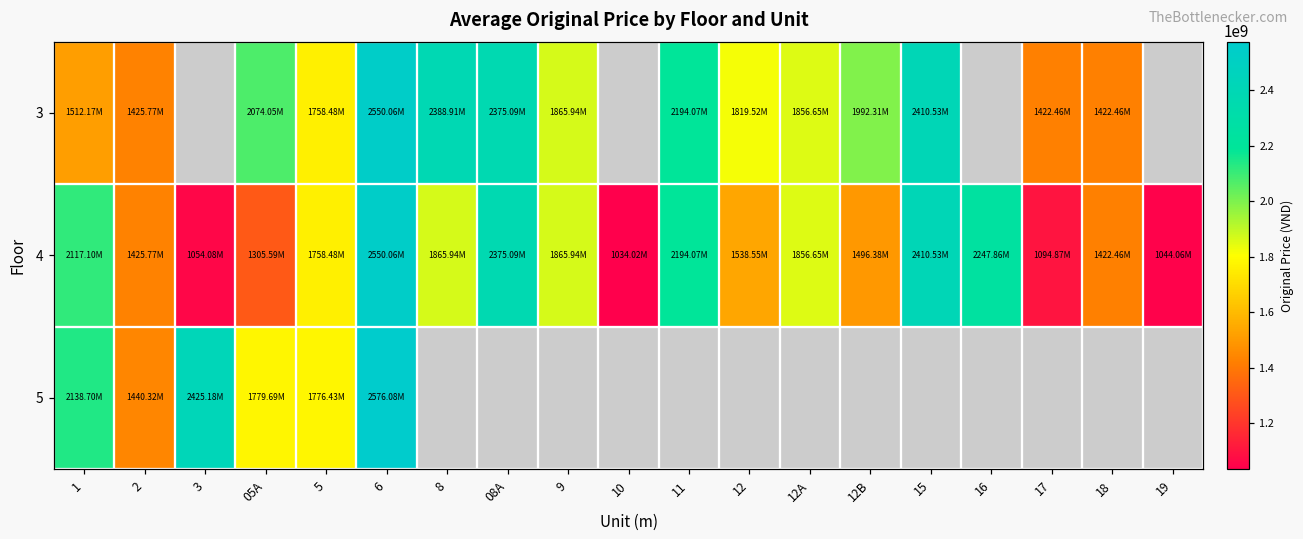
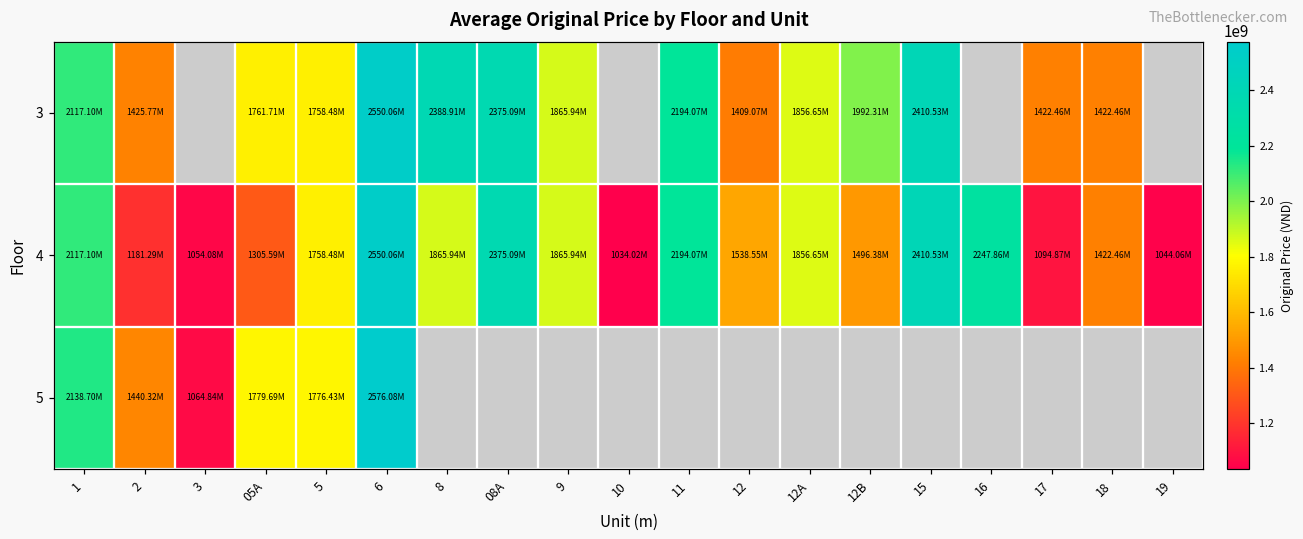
  {
    "3": {
-     "1": "1512.17M",
+     "1": "2117.10M",
      "2": "1425.77M",
-     "05A": "2074.05M",
+     "05A": "1761.71M",
      "5": "1758.48M",
      "6": "2550.06M",
      "8": "2388.91M",
      "08A": "2375.09M",
      "9": "1865.94M",
      "11": "2194.07M",
-     "12": "1819.52M",
+     "12": "1409.07M",
      "12A": "1856.65M",
      "12B": "1992.31M",
      "15": "2410.53M",
      "17": "1422.46M",
      "18": "1422.46M"
    },
    "4": {
      "1": "2117.10M",
-     "2": "1425.77M",
+     "2": "1181.29M",
      "3": "1054.08M",
      "05A": "1305.59M",
      "5": "1758.48M",
      "6": "2550.06M",
      "8": "1865.94M",
      "08A": "2375.09M",
      "9": "1865.94M",
      "10": "1034.02M",
      "11": "2194.07M",
      "12": "1538.55M",
      "12A": "1856.65M",
      "12B": "1496.38M",
      "15": "2410.53M",
      "16": "2247.86M",
      "17": "1094.87M",
      "18": "1422.46M",
      "19": "1044.06M"
    },
    "5": {
      "1": "2138.70M",
      "2": "1440.32M",
-     "3": "2425.18M",
+     "3": "1064.84M",
      "05A": "1779.69M",
      "5": "1776.43M",
      "6": "2576.08M"
    }
  }
